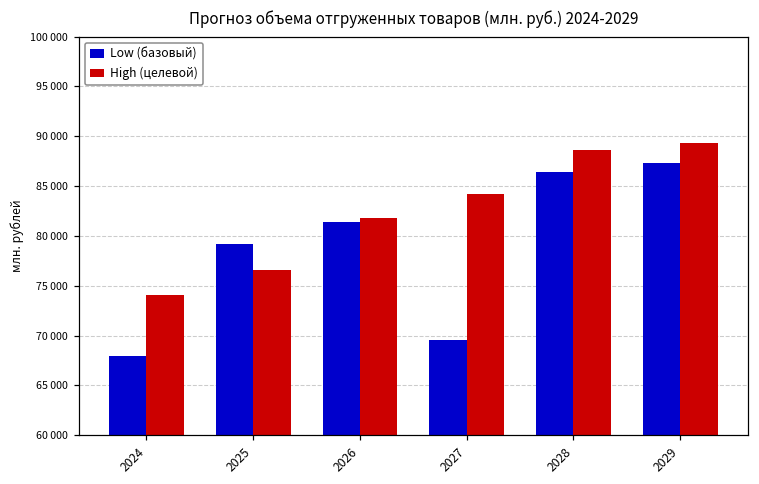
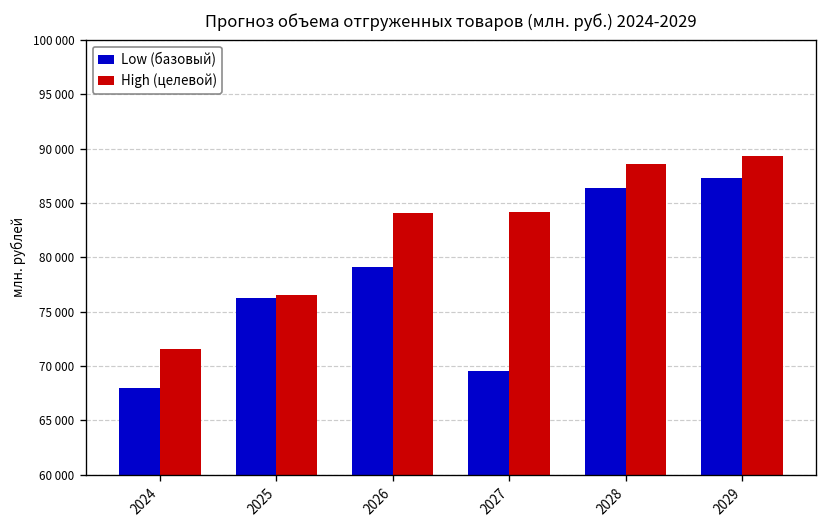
  {
    "Low (базовый)": {
      "2024": 68000,
-     "2025": 79000,
-     "2026": 81000,
+     "2025": 76000,
+     "2026": 79000,
      "2027": 70000,
      "2028": 86000,
      "2029": 87000
    },
    "High (целевой)": {
-     "2024": 74000,
+     "2024": 72000,
      "2025": 77000,
-     "2026": 82000,
+     "2026": 84000,
      "2027": 84000,
      "2028": 89000,
      "2029": 89000
    }
  }
